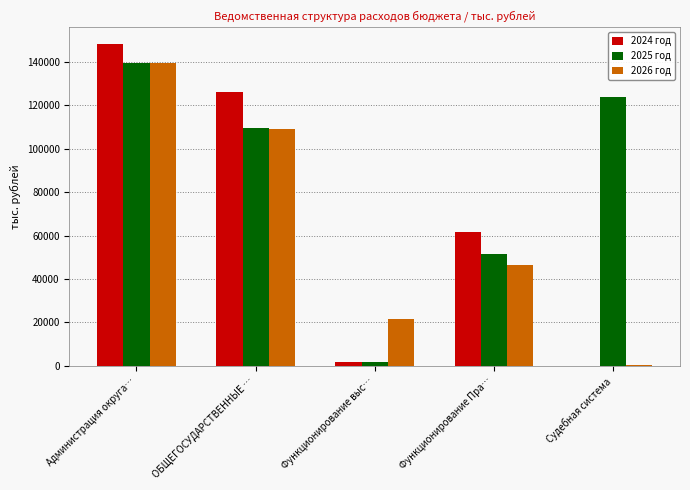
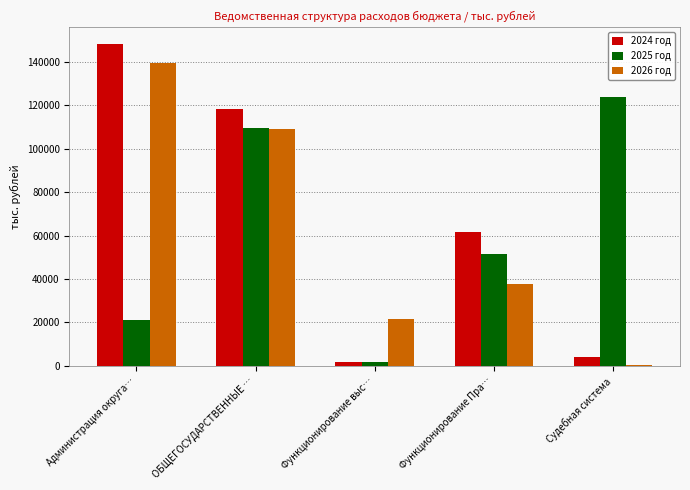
  {
    "2024 год": {
      "Администрация округа…": 149000,
-     "ОБЩЕГОСУДАРСТВЕННЫЕ …": 126000,
+     "ОБЩЕГОСУДАРСТВЕННЫЕ …": 118000,
      "Функционирование выс…": 2000,
      "Функционирование Пра…": 62000,
-     "Судебная система": 0
+     "Судебная система": 4000
    },
    "2025 год": {
-     "Администрация округа…": 140000,
+     "Администрация округа…": 21000,
      "ОБЩЕГОСУДАРСТВЕННЫЕ …": 109000,
      "Функционирование выс…": 2000,
      "Функционирование Пра…": 51000,
      "Судебная система": 124000
    },
    "2026 год": {
      "Администрация округа…": 139000,
      "ОБЩЕГОСУДАРСТВЕННЫЕ …": 109000,
      "Функционирование выс…": 22000,
-     "Функционирование Пра…": 47000
+     "Функционирование Пра…": 38000
    }
  }
